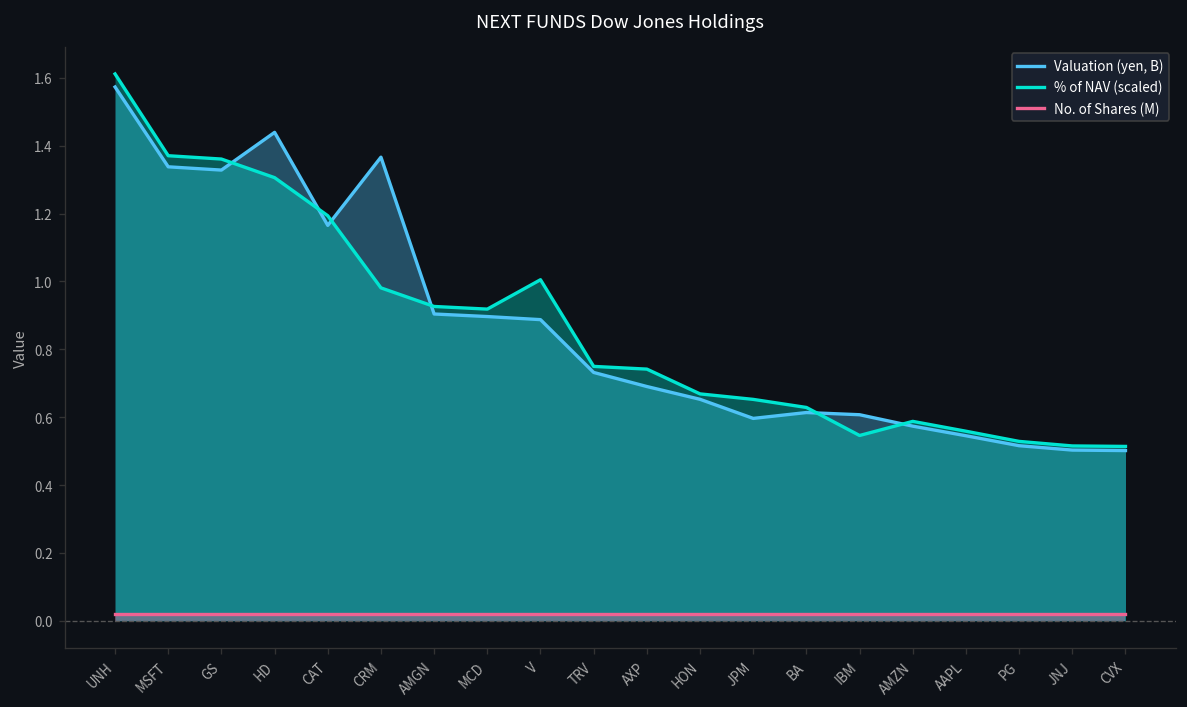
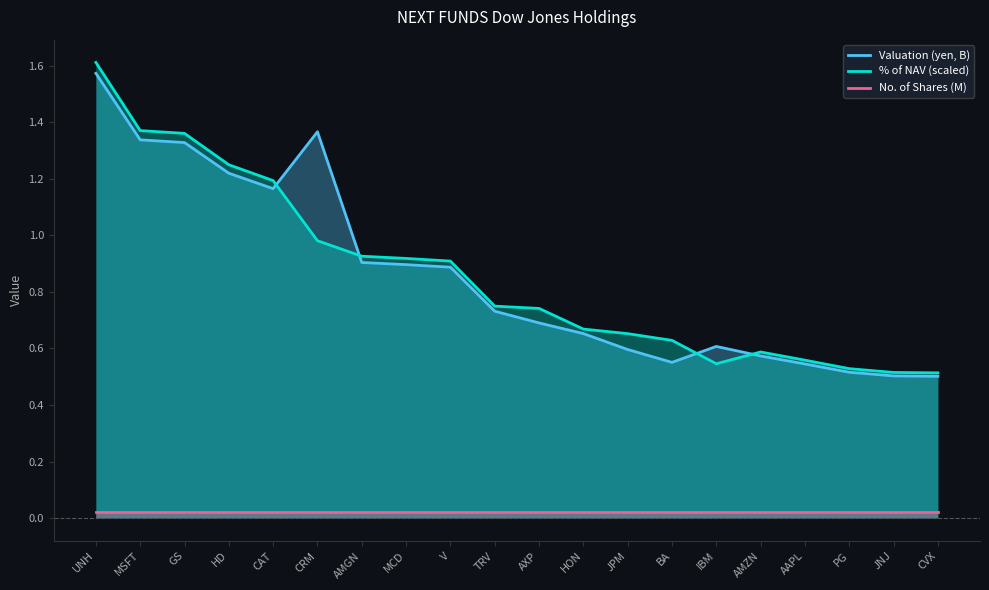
  {
    "Valuation (yen, B)": {
      "UNH": 1.57,
      "MSFT": 1.34,
      "GS": 1.33,
-     "HD": 1.44,
+     "HD": 1.22,
      "CAT": 1.17,
      "CRM": 1.37,
      "AMGN": 0.90,
      "MCD": 0.90,
      "V": 0.89,
      "TRV": 0.73,
      "AXP": 0.69,
      "HON": 0.65,
      "JPM": 0.60,
-     "BA": 0.61,
+     "BA": 0.55,
      "IBM": 0.61,
      "AMZN": 0.57,
      "AAPL": 0.55,
      "PG": 0.52,
      "JNJ": 0.50,
      "CVX": 0.50
    },
    "% of NAV (scaled)": {
      "UNH": 1.61,
      "MSFT": 1.37,
      "GS": 1.36,
-     "HD": 1.31,
+     "HD": 1.25,
      "CAT": 1.19,
      "CRM": 0.98,
      "AMGN": 0.93,
      "MCD": 0.92,
-     "V": 1.01,
+     "V": 0.91,
      "TRV": 0.75,
      "AXP": 0.74,
      "HON": 0.67,
      "JPM": 0.65,
      "BA": 0.63,
      "IBM": 0.55,
      "AMZN": 0.59,
      "AAPL": 0.56,
      "PG": 0.53,
      "JNJ": 0.52,
      "CVX": 0.51
    },
    "No. of Shares (M)": {
      "UNH": 0.02,
      "MSFT": 0.02,
      "GS": 0.02,
      "HD": 0.02,
      "CAT": 0.02,
      "CRM": 0.02,
      "AMGN": 0.02,
      "MCD": 0.02,
      "V": 0.02,
      "TRV": 0.02,
      "AXP": 0.02,
      "HON": 0.02,
      "JPM": 0.02,
      "BA": 0.02,
      "IBM": 0.02,
      "AMZN": 0.02,
      "AAPL": 0.02,
      "PG": 0.02,
      "JNJ": 0.02,
      "CVX": 0.02
    }
  }
